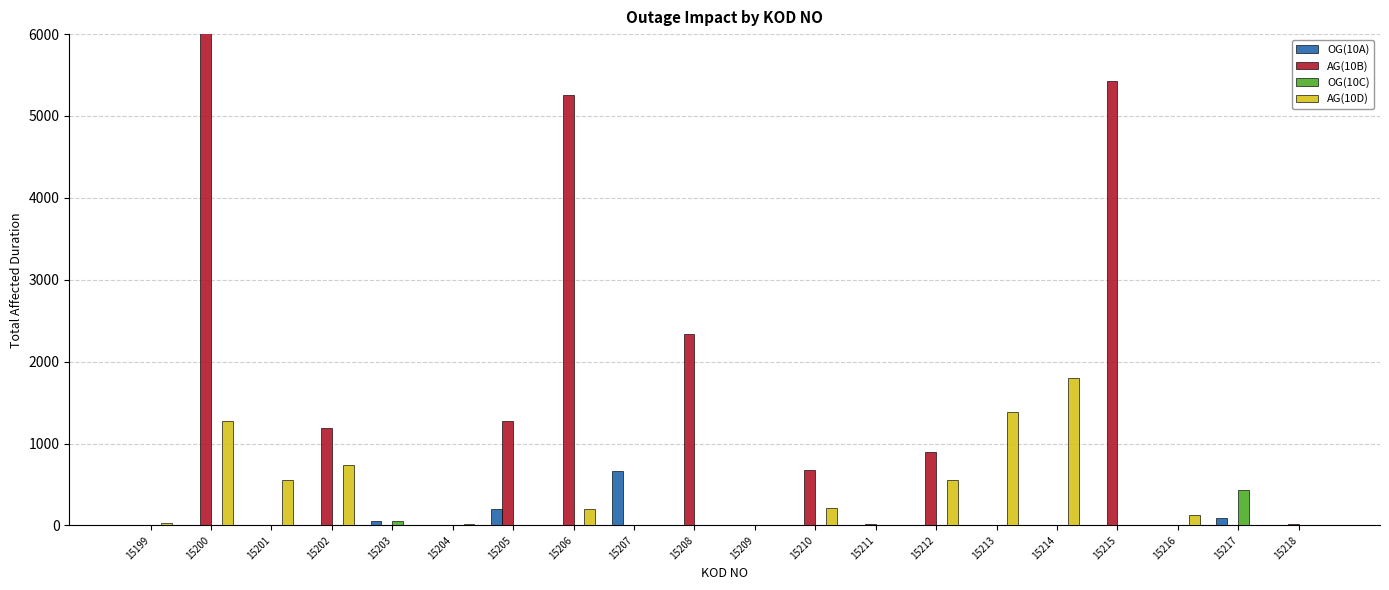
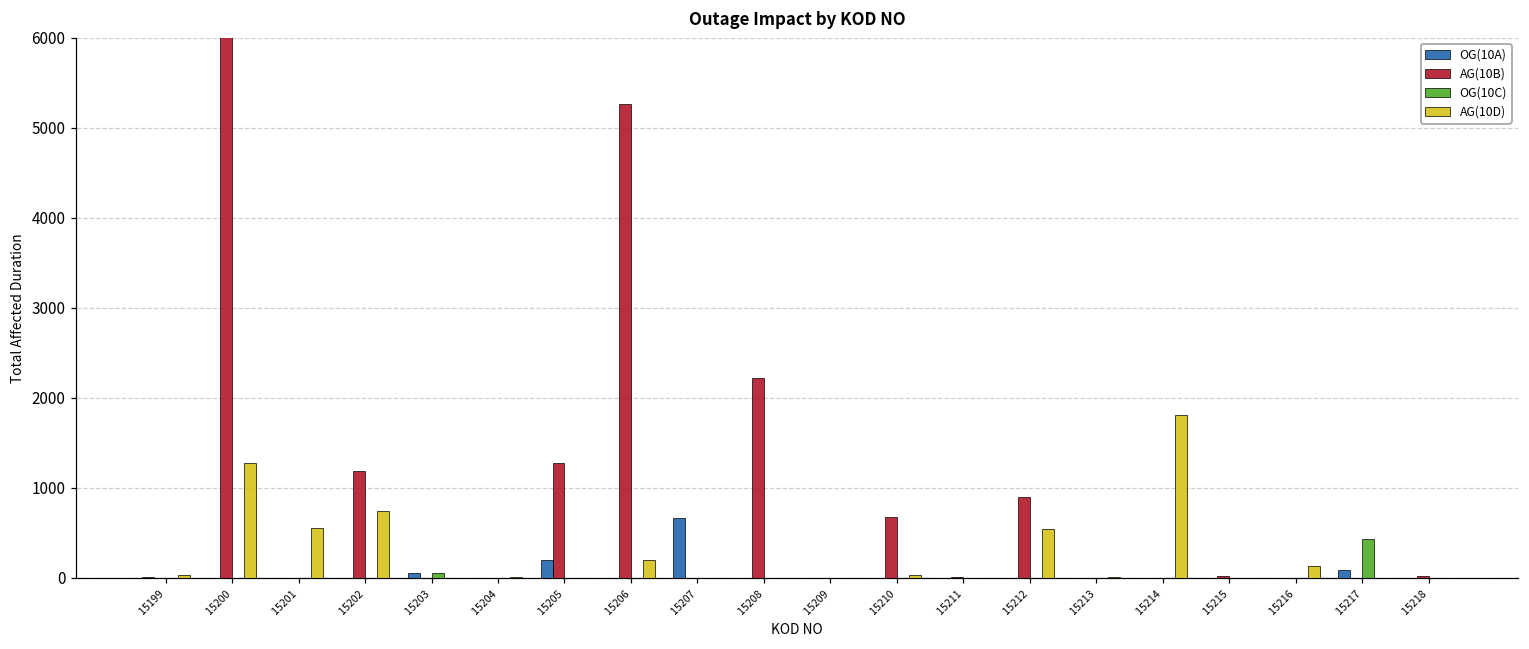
  {
    "OG(10A)": {
      "15200": 0,
      "15201": 0,
      "15202": 0,
      "15203": 100,
      "15204": 0,
      "15205": 200,
      "15207": 700,
      "15208": 0,
      "15211": 0,
      "15212": 0,
      "15213": 0,
      "15214": 0,
      "15215": 0,
      "15216": 0,
      "15217": 100,
      "15218": 0
    },
    "AG(10B)": {
      "15199": 0,
      "15201": 0,
      "15202": 1200,
      "15203": 0,
      "15204": 0,
      "15205": 1300,
      "15206": 5300,
      "15207": 0,
-     "15208": 2300,
+     "15208": 2200,
      "15209": 0,
      "15210": 700,
      "15212": 900,
      "15213": 0,
      "15214": 0,
-     "15215": 5400,
+     "15215": 0,
      "15216": 0,
      "15217": 0
    },
    "OG(10C)": {
      "15199": 0,
      "15200": 0,
      "15202": 0,
      "15203": 100,
      "15204": 0,
      "15205": 0,
      "15206": 0,
      "15208": 0,
      "15209": 0,
      "15210": 0,
      "15211": 0,
      "15212": 0,
      "15213": 0,
      "15214": 0,
      "15215": 0,
      "15216": 0,
      "15217": 400,
      "15218": 0
    },
    "AG(10D)": {
      "15199": 0,
      "15200": 1300,
      "15201": 600,
      "15202": 700,
      "15203": 0,
      "15205": 0,
      "15206": 200,
      "15207": 0,
      "15208": 0,
      "15209": 0,
-     "15210": 200,
+     "15210": 0,
      "15212": 500,
-     "15213": 1400,
+     "15213": 0,
      "15214": 1800,
      "15215": 0,
      "15216": 100,
      "15217": 0,
      "15218": 0
    }
  }
